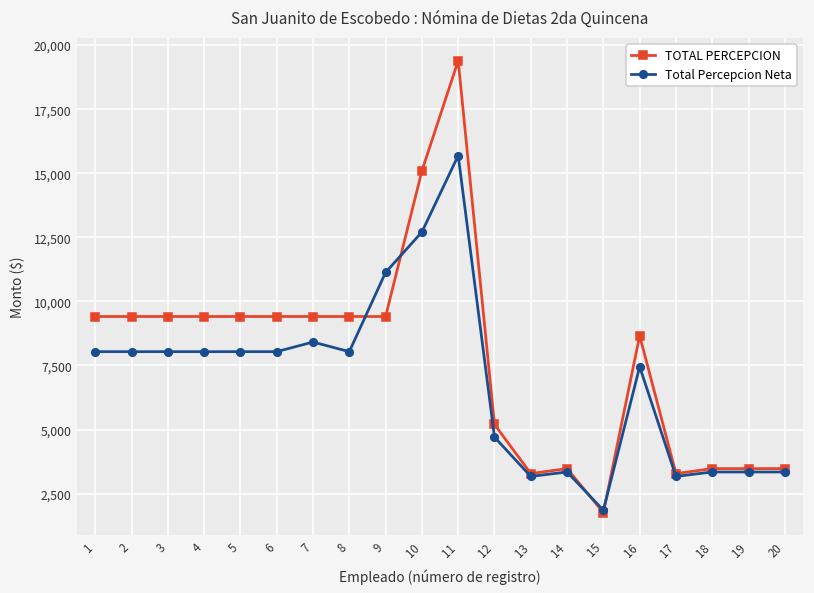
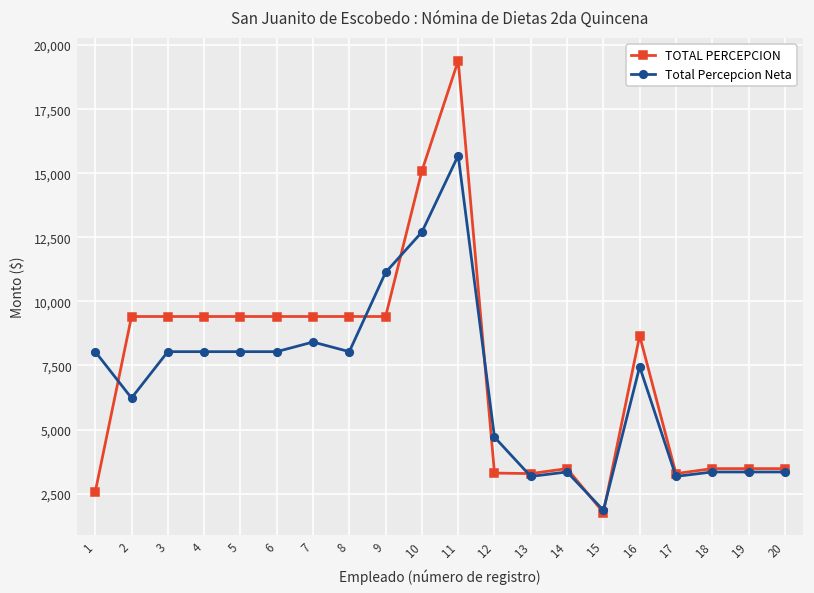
  {
    "TOTAL PERCEPCION": {
-     "1": "9,400",
+     "1": "2,600",
      "2": "9,400",
      "3": "9,400",
      "4": "9,400",
      "5": "9,400",
      "6": "9,400",
      "7": "9,400",
      "8": "9,400",
      "9": "9,400",
      "10": "15,100",
      "11": "19,400",
-     "12": "5,200",
+     "12": "3,300",
      "13": "3,300",
      "14": "3,500",
      "16": "8,700",
      "17": "3,300",
      "18": "3,500",
      "19": "3,500",
      "20": "3,500"
    },
    "Total Percepcion Neta": {
      "1": "8,000",
-     "2": "8,000",
+     "2": "6,200",
      "3": "8,000",
      "4": "8,000",
      "5": "8,000",
      "6": "8,000",
      "7": "8,400",
      "8": "8,000",
      "9": "11,100",
      "10": "12,700",
      "11": "15,700",
      "12": "4,700",
      "13": "3,200",
      "14": "3,300",
      "16": "7,400",
      "17": "3,200",
      "18": "3,300",
      "19": "3,300",
      "20": "3,300"
    }
  }
